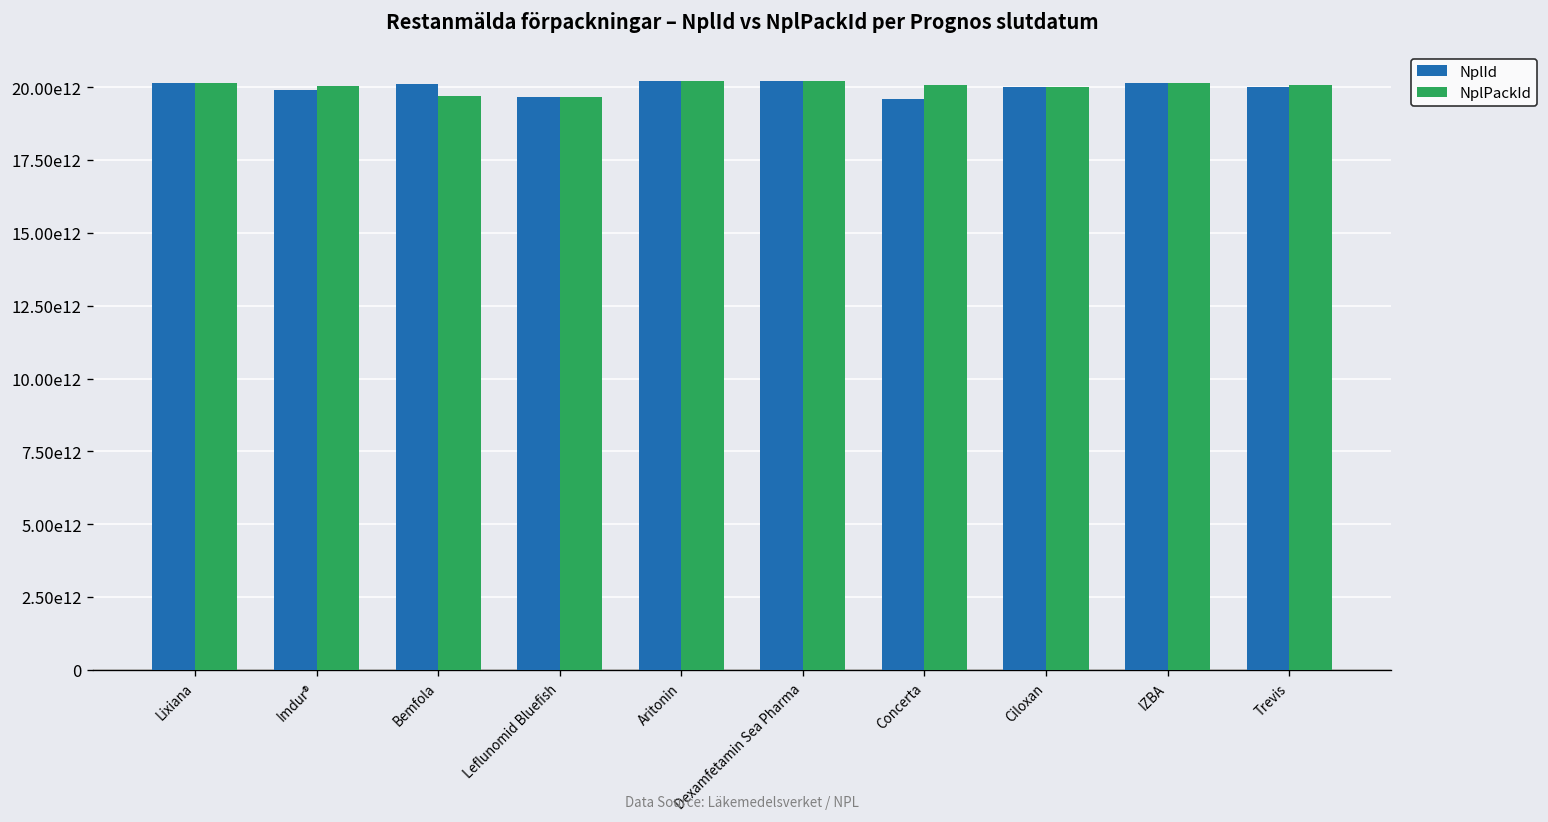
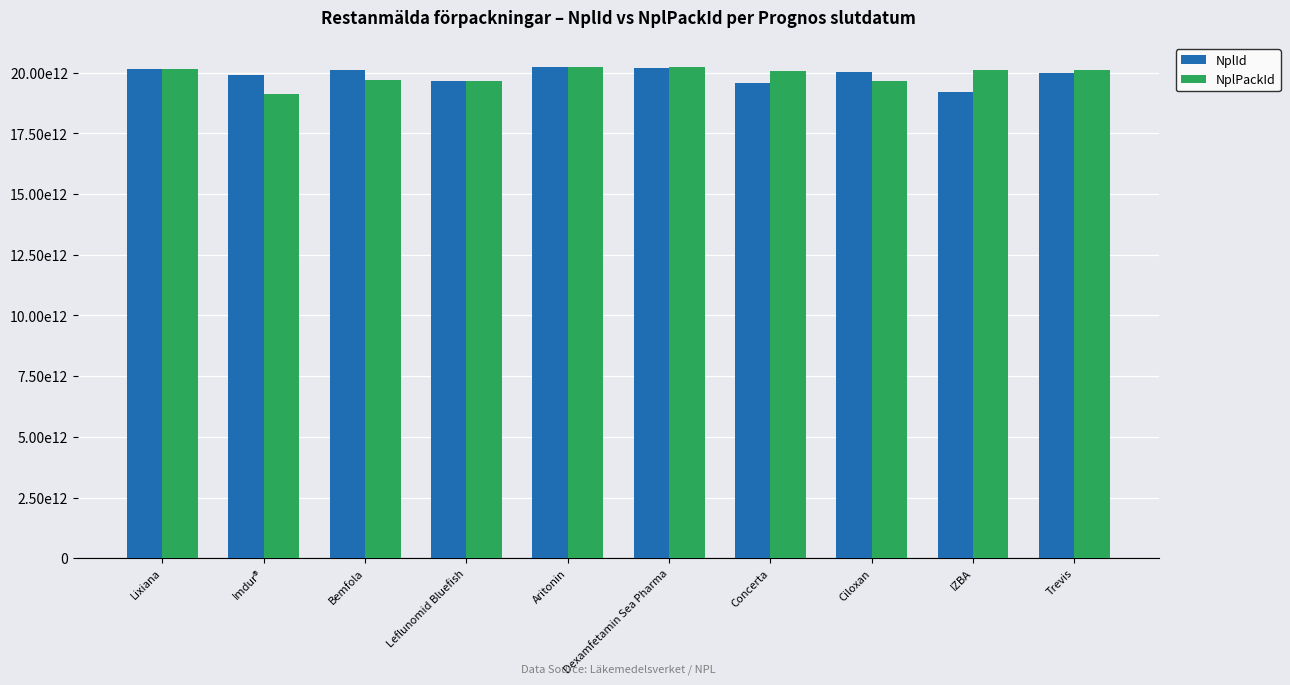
  {
    "NplId": {
      "Lixiana": 20200000000000,
      "Imdur®": 19900000000000,
      "Bemfola": 20100000000000,
      "Leflunomid Bluefish": 19700000000000,
      "Aritonin": 20200000000000,
      "Dexamfetamin Sea Pharma": 20200000000000,
      "Concerta": 19600000000000,
      "Ciloxan": 20000000000000,
-     "IZBA": 20100000000000,
+     "IZBA": 19200000000000,
      "Trevis": 20000000000000
    },
    "NplPackId": {
      "Lixiana": 20200000000000,
-     "Imdur®": 20000000000000,
+     "Imdur®": 19100000000000,
      "Bemfola": 19700000000000,
      "Leflunomid Bluefish": 19700000000000,
      "Aritonin": 20200000000000,
      "Dexamfetamin Sea Pharma": 20200000000000,
      "Concerta": 20100000000000,
-     "Ciloxan": 20000000000000,
+     "Ciloxan": 19700000000000,
      "IZBA": 20100000000000,
      "Trevis": 20100000000000
    }
  }
